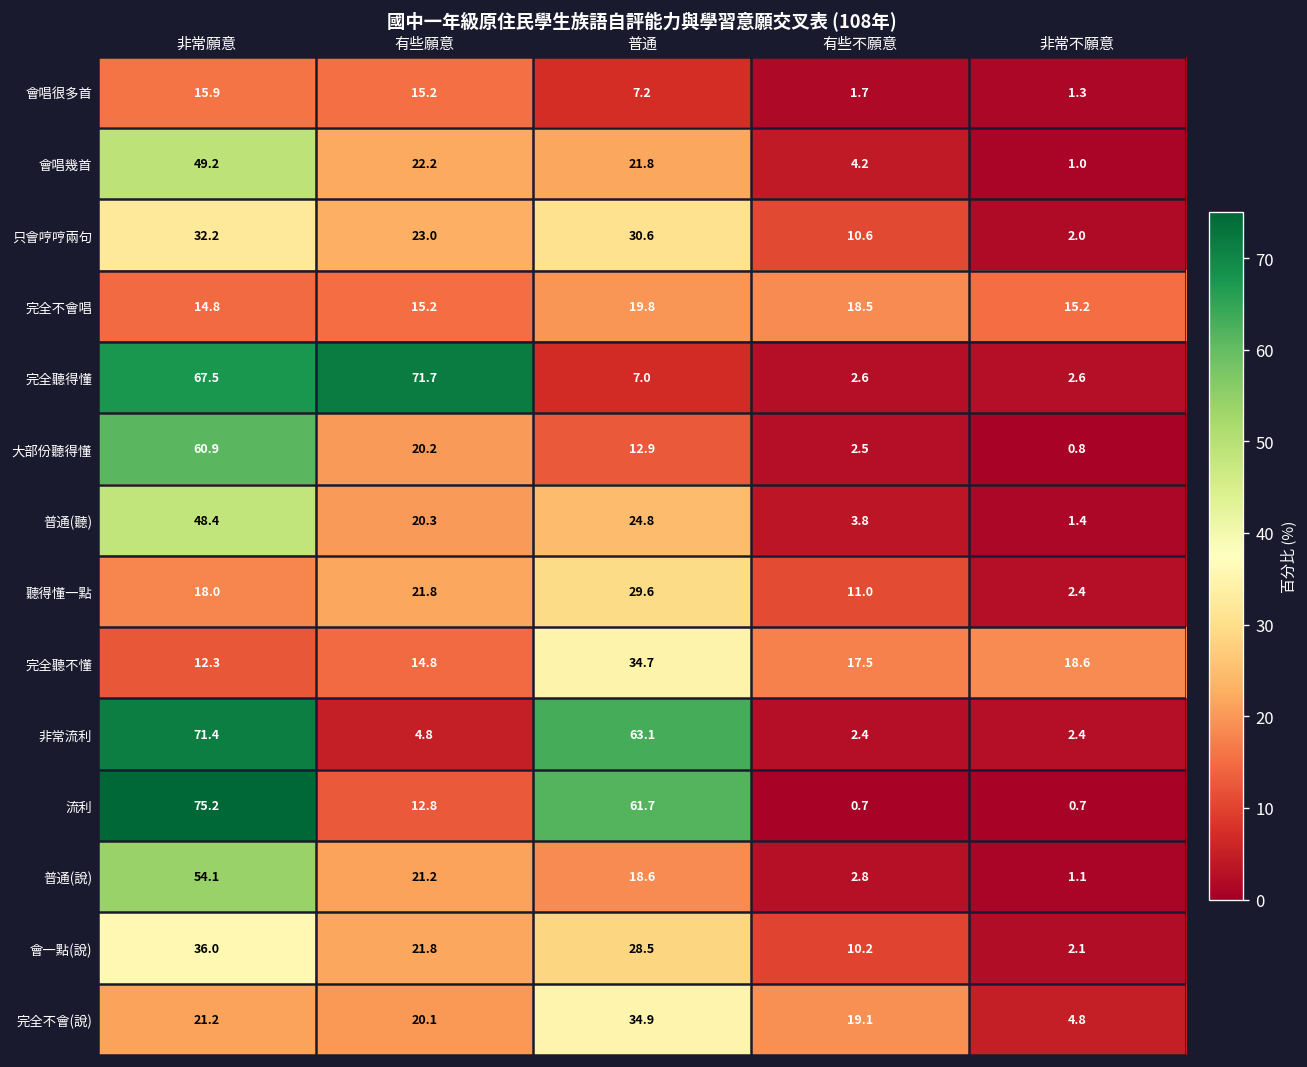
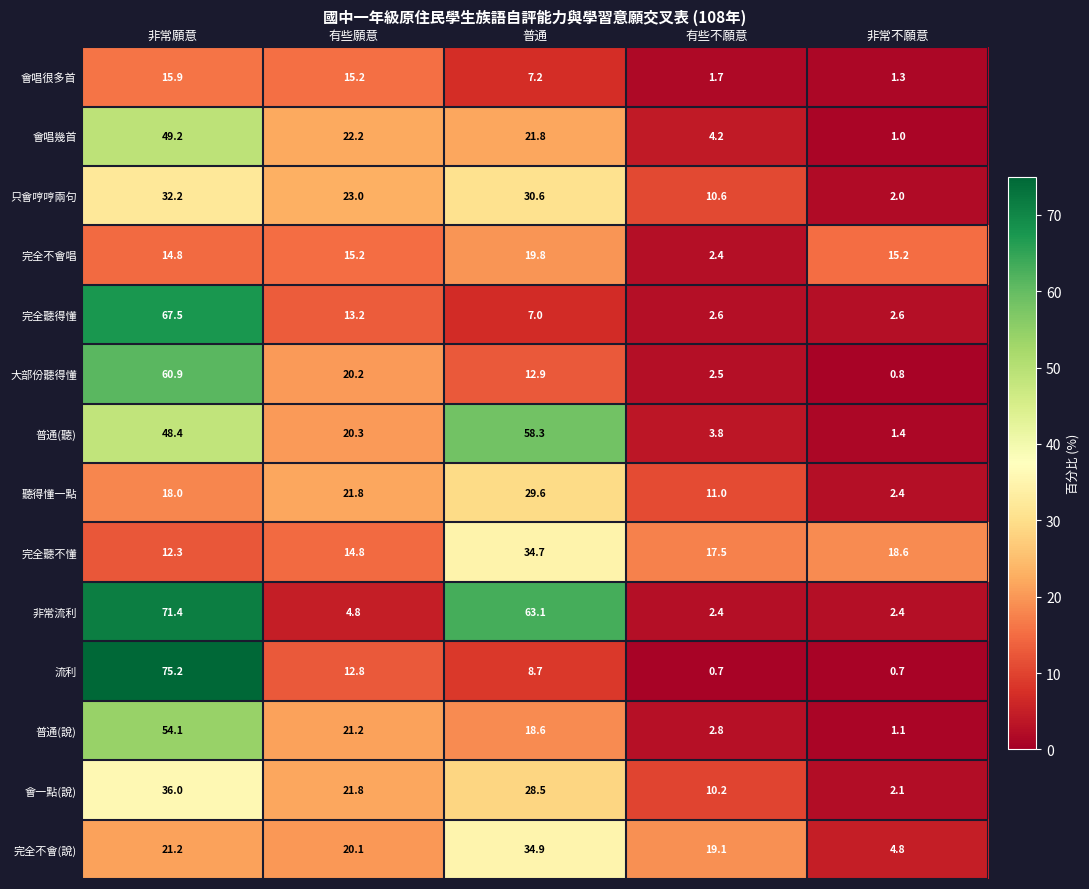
  {
    "會唱很多首": {
      "非常願意": 15.9,
      "有些願意": 15.2,
      "普通": 7.2,
      "有些不願意": 1.7,
      "非常不願意": 1.3
    },
    "會唱幾首": {
      "非常願意": 49.2,
      "有些願意": 22.2,
      "普通": 21.8,
      "有些不願意": 4.2,
      "非常不願意": 1.0
    },
    "只會哼哼兩句": {
      "非常願意": 32.2,
      "有些願意": 23.0,
      "普通": 30.6,
      "有些不願意": 10.6,
      "非常不願意": 2.0
    },
    "完全不會唱": {
      "非常願意": 14.8,
      "有些願意": 15.2,
      "普通": 19.8,
-     "有些不願意": 18.5,
+     "有些不願意": 2.4,
      "非常不願意": 15.2
    },
    "完全聽得懂": {
      "非常願意": 67.5,
-     "有些願意": 71.7,
+     "有些願意": 13.2,
      "普通": 7.0,
      "有些不願意": 2.6,
      "非常不願意": 2.6
    },
    "大部份聽得懂": {
      "非常願意": 60.9,
      "有些願意": 20.2,
      "普通": 12.9,
      "有些不願意": 2.5,
      "非常不願意": 0.8
    },
    "普通(聽)": {
      "非常願意": 48.4,
      "有些願意": 20.3,
-     "普通": 24.8,
+     "普通": 58.3,
      "有些不願意": 3.8,
      "非常不願意": 1.4
    },
    "聽得懂一點": {
      "非常願意": 18.0,
      "有些願意": 21.8,
      "普通": 29.6,
      "有些不願意": 11.0,
      "非常不願意": 2.4
    },
    "完全聽不懂": {
      "非常願意": 12.3,
      "有些願意": 14.8,
      "普通": 34.7,
      "有些不願意": 17.5,
      "非常不願意": 18.6
    },
    "非常流利": {
      "非常願意": 71.4,
      "有些願意": 4.8,
      "普通": 63.1,
      "有些不願意": 2.4,
      "非常不願意": 2.4
    },
    "流利": {
      "非常願意": 75.2,
      "有些願意": 12.8,
-     "普通": 61.7,
+     "普通": 8.7,
      "有些不願意": 0.7,
      "非常不願意": 0.7
    },
    "普通(說)": {
      "非常願意": 54.1,
      "有些願意": 21.2,
      "普通": 18.6,
      "有些不願意": 2.8,
      "非常不願意": 1.1
    },
    "會一點(說)": {
      "非常願意": 36.0,
      "有些願意": 21.8,
      "普通": 28.5,
      "有些不願意": 10.2,
      "非常不願意": 2.1
    },
    "完全不會(說)": {
      "非常願意": 21.2,
      "有些願意": 20.1,
      "普通": 34.9,
      "有些不願意": 19.1,
      "非常不願意": 4.8
    }
  }
